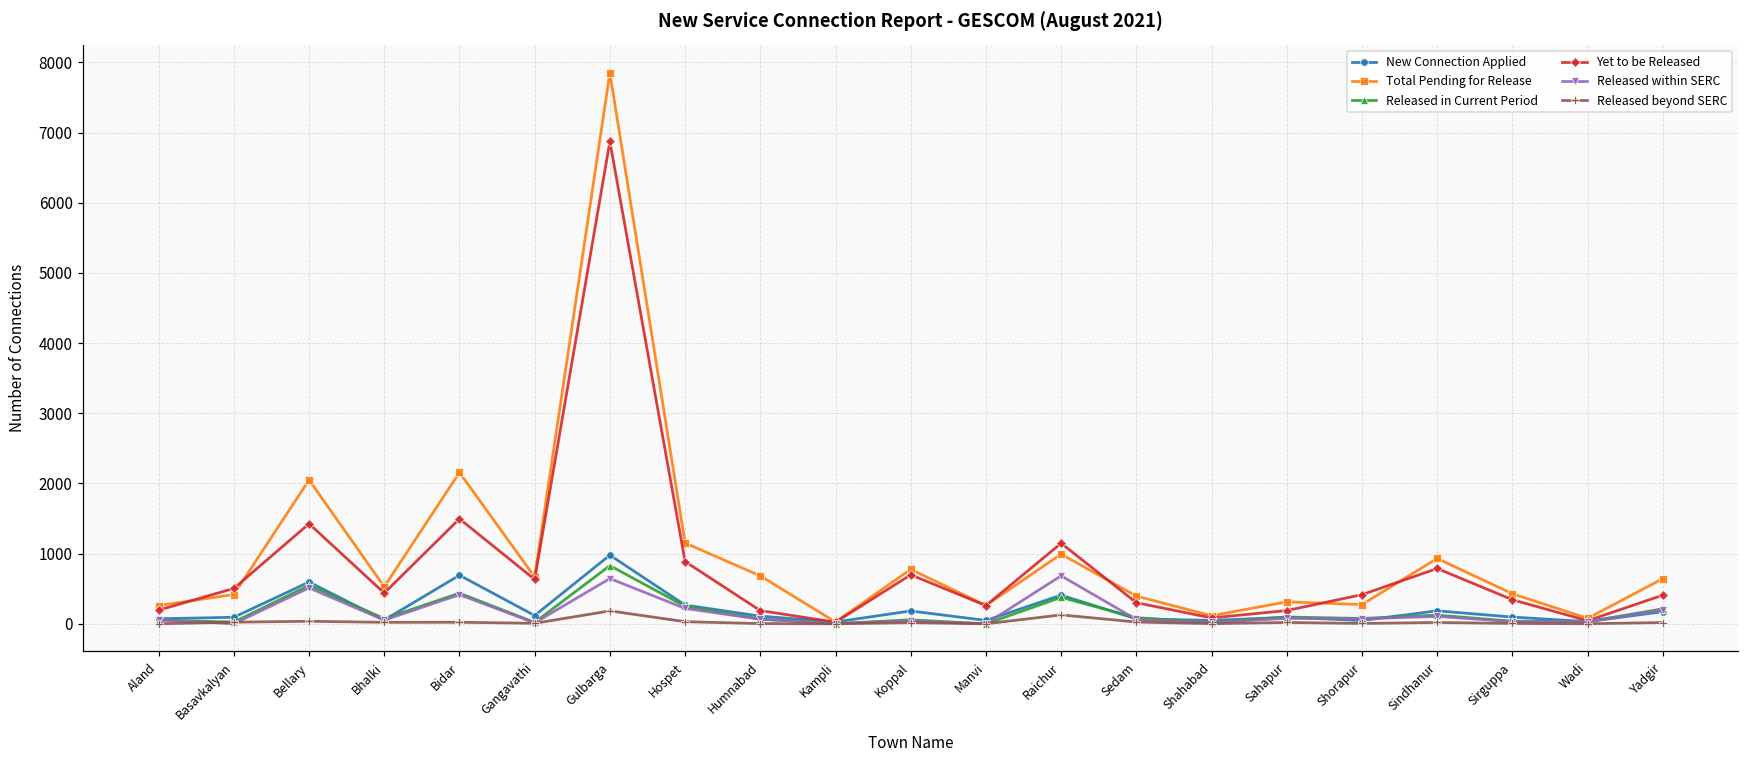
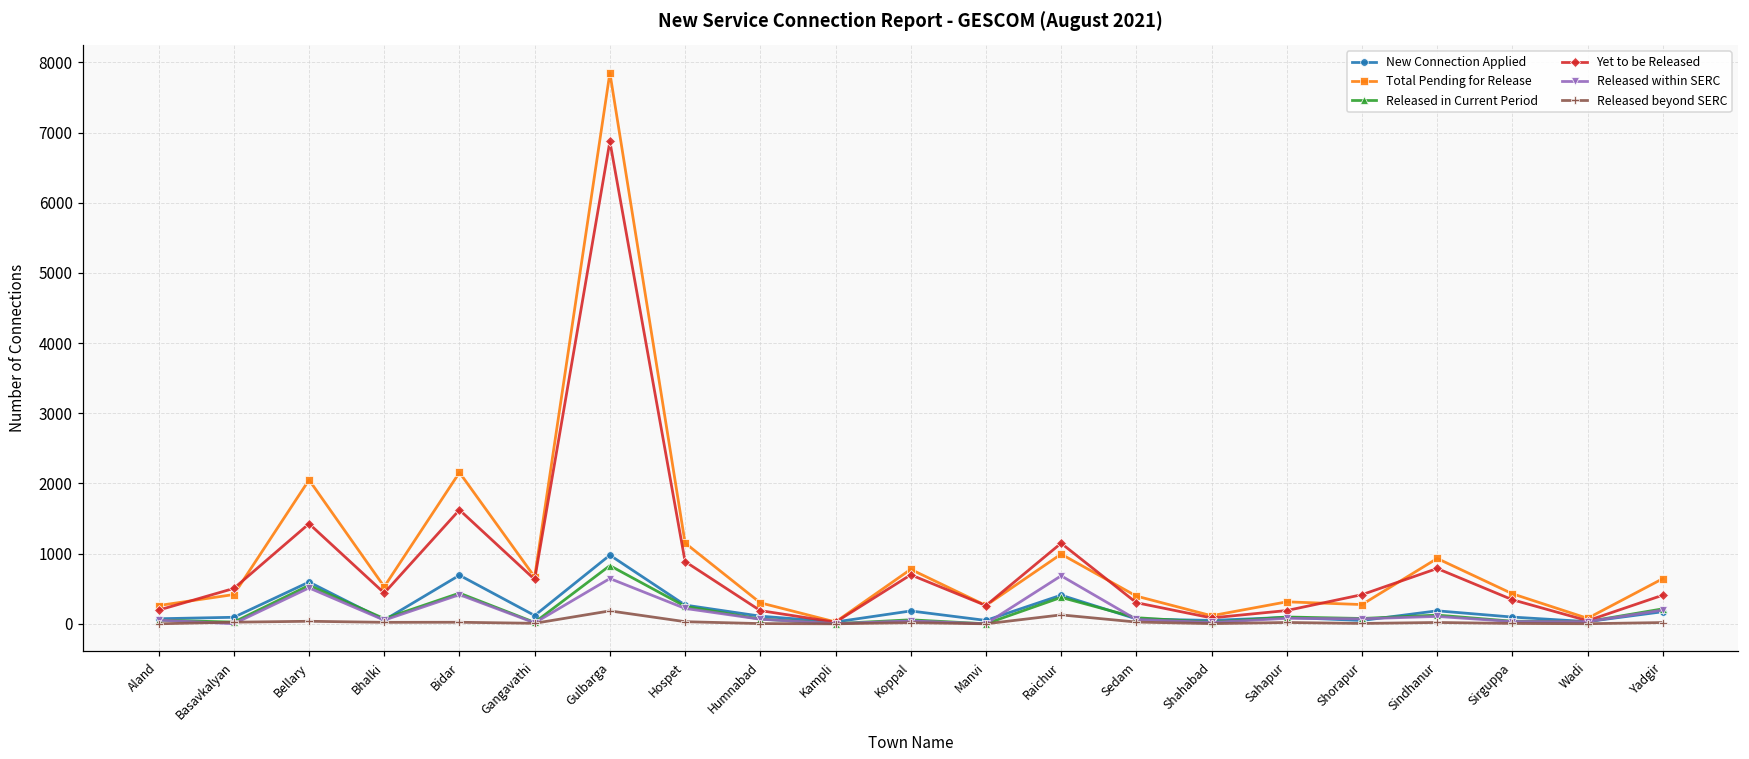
  {
    "New Connection Applied": {
      "Basavkalyan": 100,
      "Bellary": 600,
      "Bidar": 700,
      "Gangavathi": 100,
      "Gulbarga": 1000,
      "Humnabad": 100,
      "Koppal": 200,
      "Manvi": 0,
      "Sindhanur": 200,
      "Sirguppa": 100
    },
    "Total Pending for Release": {
      "Aland": 300,
      "Basavkalyan": 400,
      "Bellary": 2100,
      "Bhalki": 500,
      "Bidar": 2200,
      "Gulbarga": 7900,
      "Hospet": 1200,
-     "Humnabad": 700,
+     "Humnabad": 300,
      "Koppal": 800,
      "Raichur": 1000,
      "Sedam": 400,
      "Sahapur": 300,
      "Shorapur": 300,
      "Sindhanur": 900,
      "Sirguppa": 400,
      "Yadgir": 600
    },
    "Released in Current Period": {
      "Gulbarga": 800
    },
    "Yet to be Released": {
      "Aland": 200,
      "Basavkalyan": 500,
      "Bellary": 1400,
      "Bhalki": 400,
-     "Bidar": 1500,
+     "Bidar": 1600,
      "Gulbarga": 6900,
      "Hospet": 900,
      "Humnabad": 200,
      "Koppal": 700,
      "Raichur": 1100,
      "Sedam": 300,
      "Sahapur": 200,
      "Shorapur": 400,
      "Sindhanur": 800,
      "Sirguppa": 300,
      "Yadgir": 400
    },
    "Released within SERC": {
      "Gulbarga": 600,
      "Raichur": 700
    },
    "Released beyond SERC": {
      "Aland": 0,
      "Bellary": 0,
      "Bidar": 0,
      "Gulbarga": 200,
      "Hospet": 0,
      "Humnabad": 0,
      "Raichur": 100,
      "Sahapur": 0,
      "Shorapur": 0,
      "Sindhanur": 0,
      "Yadgir": 0
    }
  }
